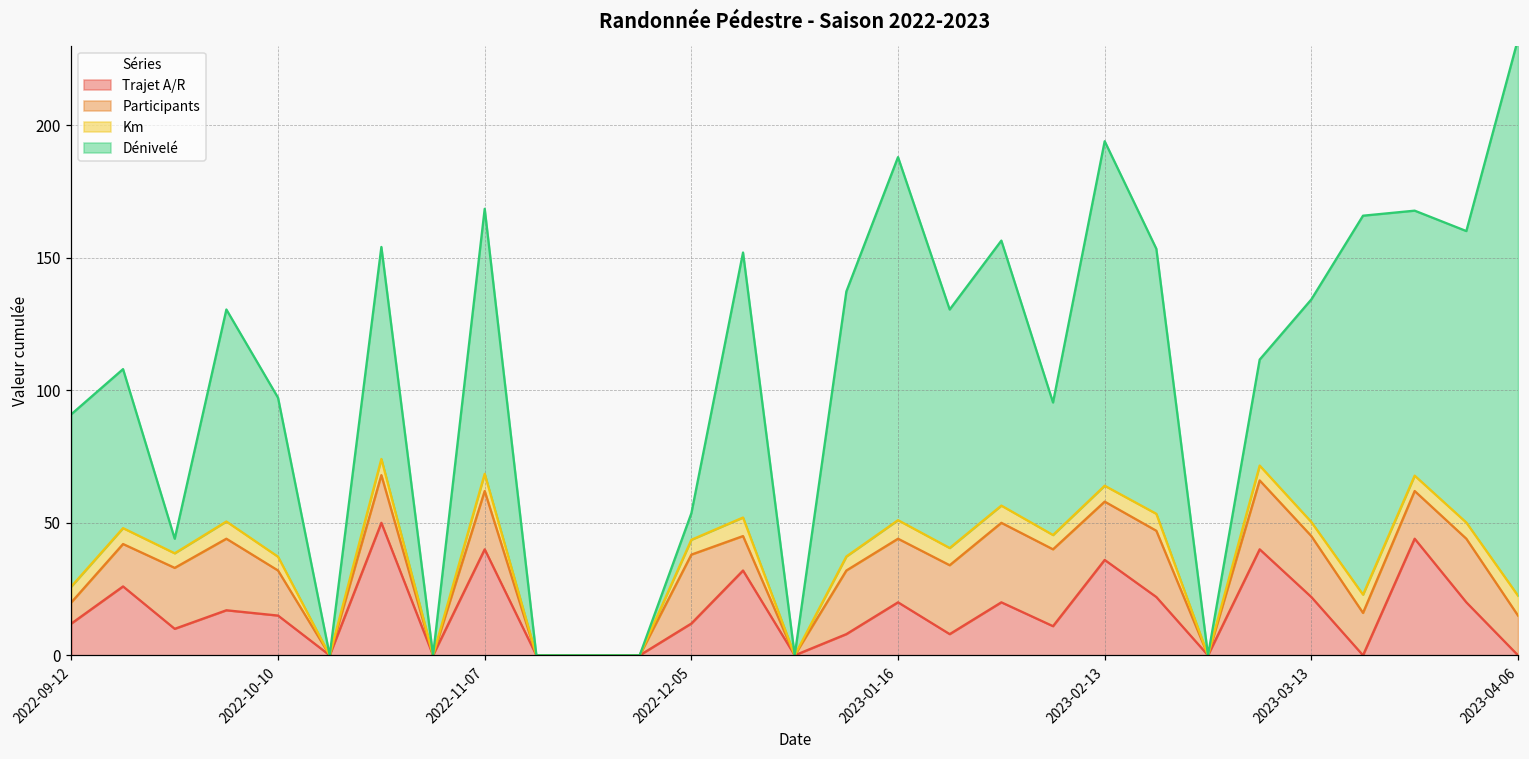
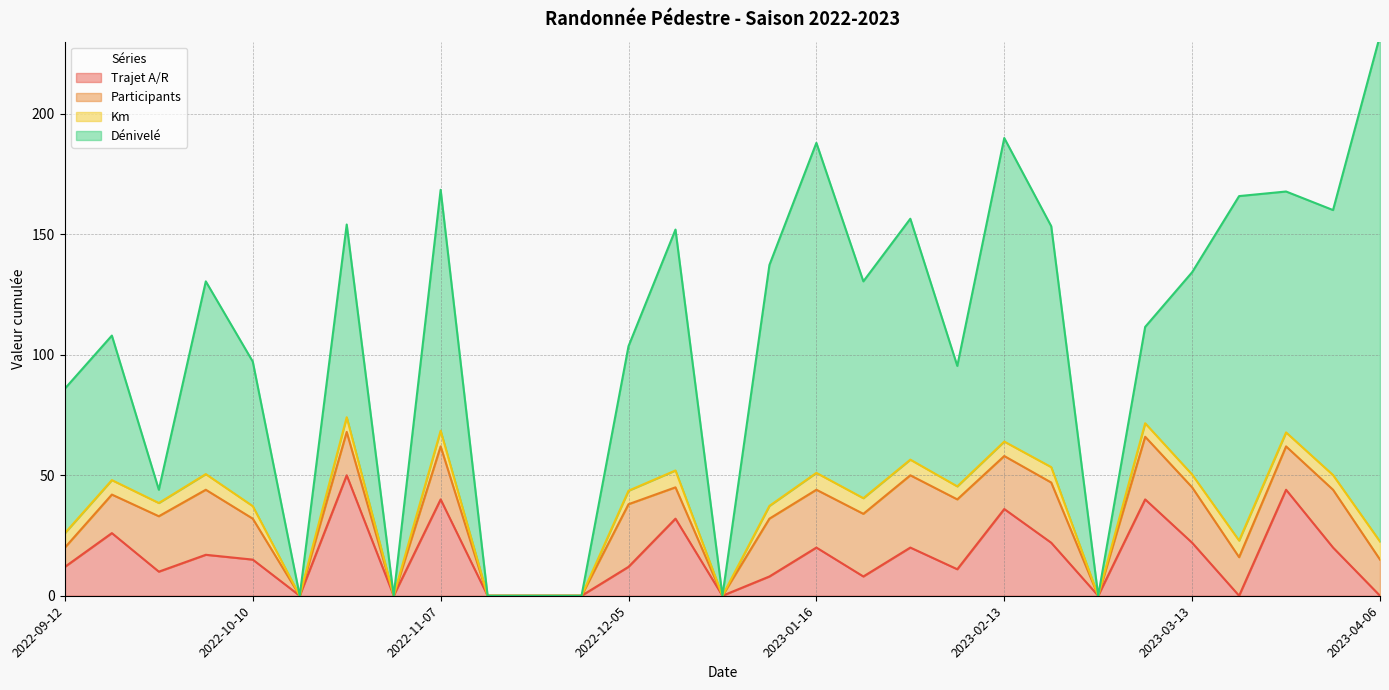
  {
    "Dénivelé": {
-     "2022-09-12": 65,
+     "2022-09-12": 60,
      "2022-10-10": 60,
      "2022-11-07": 100,
-     "2022-12-05": 10,
+     "2022-12-05": 60,
      "2023-01-16": 137,
-     "2023-02-13": 130,
+     "2023-02-13": 126,
      "2023-03-13": 84
    }
  }
